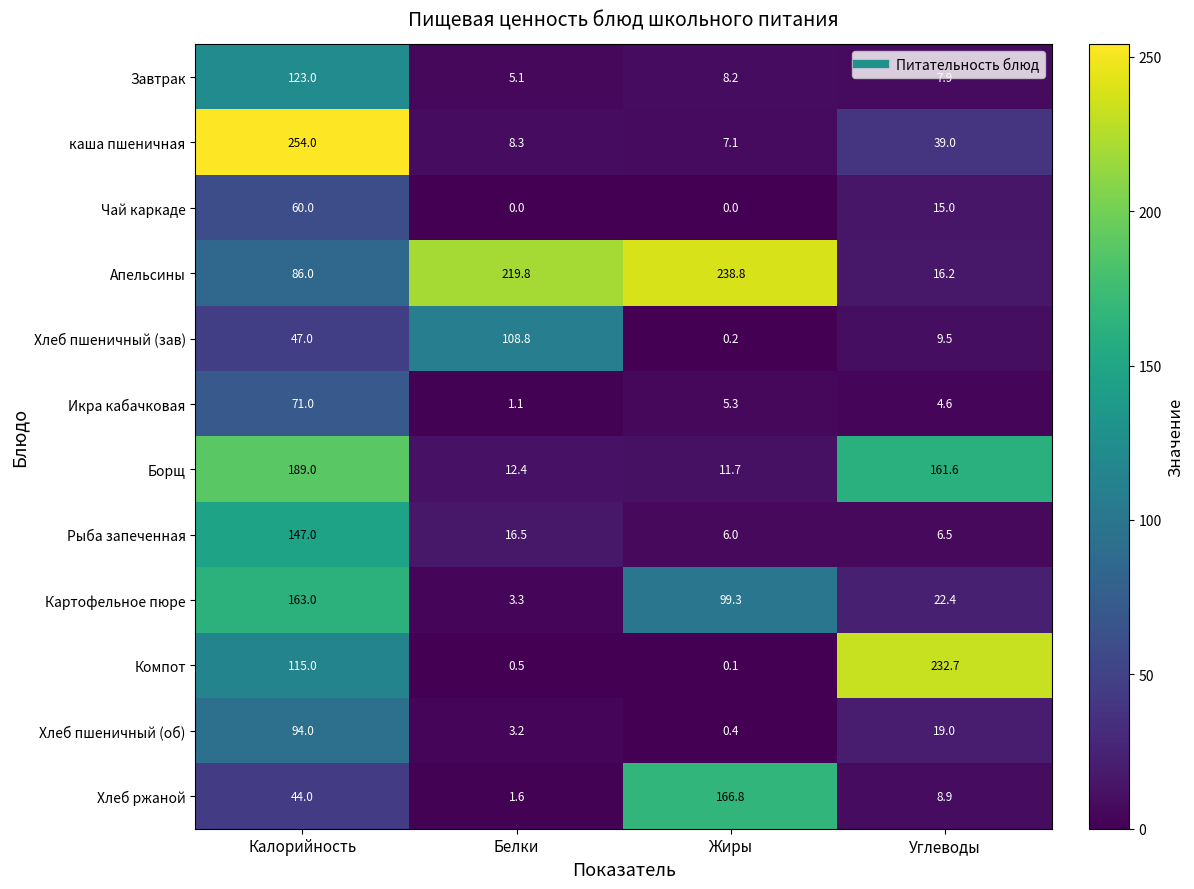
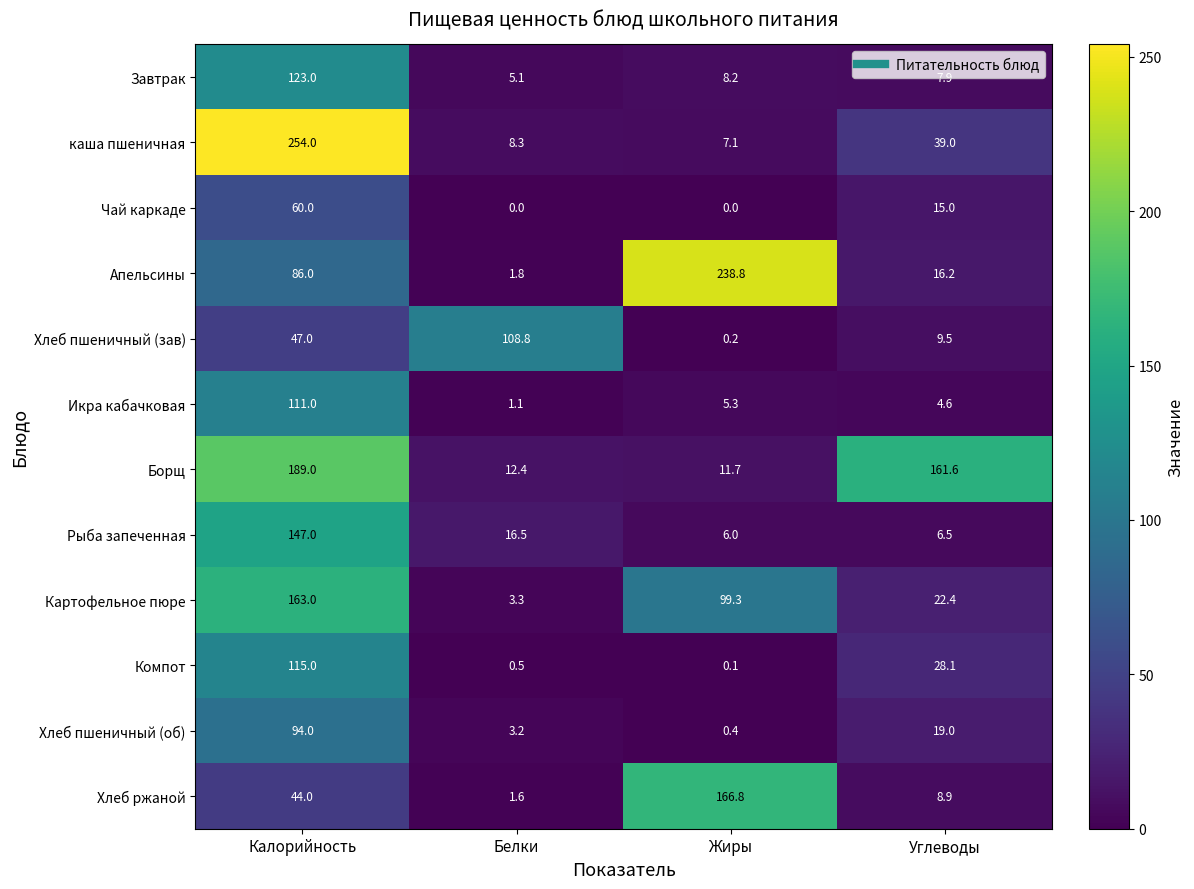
  {
    "Завтрак": {
      "Калорийность": 123.0,
      "Белки": 5.1,
      "Жиры": 8.2
    },
    "каша пшеничная": {
      "Калорийность": 254.0,
      "Белки": 8.3,
      "Жиры": 7.1,
      "Углеводы": 39.0
    },
    "Чай каркаде": {
      "Калорийность": 60.0,
      "Белки": 0.0,
      "Жиры": 0.0,
      "Углеводы": 15.0
    },
    "Апельсины": {
      "Калорийность": 86.0,
-     "Белки": 219.8,
+     "Белки": 1.8,
      "Жиры": 238.8,
      "Углеводы": 16.2
    },
    "Хлеб пшеничный (зав)": {
      "Калорийность": 47.0,
      "Белки": 108.8,
      "Жиры": 0.2,
      "Углеводы": 9.5
    },
    "Икра кабачковая": {
-     "Калорийность": 71.0,
+     "Калорийность": 111.0,
      "Белки": 1.1,
      "Жиры": 5.3,
      "Углеводы": 4.6
    },
    "Борщ": {
      "Калорийность": 189.0,
      "Белки": 12.4,
      "Жиры": 11.7,
      "Углеводы": 161.6
    },
    "Рыба запеченная": {
      "Калорийность": 147.0,
      "Белки": 16.5,
      "Жиры": 6.0,
      "Углеводы": 6.5
    },
    "Картофельное пюре": {
      "Калорийность": 163.0,
      "Белки": 3.3,
      "Жиры": 99.3,
      "Углеводы": 22.4
    },
    "Компот": {
      "Калорийность": 115.0,
      "Белки": 0.5,
      "Жиры": 0.1,
-     "Углеводы": 232.7
+     "Углеводы": 28.1
    },
    "Хлеб пшеничный (об)": {
      "Калорийность": 94.0,
      "Белки": 3.2,
      "Жиры": 0.4,
      "Углеводы": 19.0
    },
    "Хлеб ржаной": {
      "Калорийность": 44.0,
      "Белки": 1.6,
      "Жиры": 166.8,
      "Углеводы": 8.9
    }
  }
